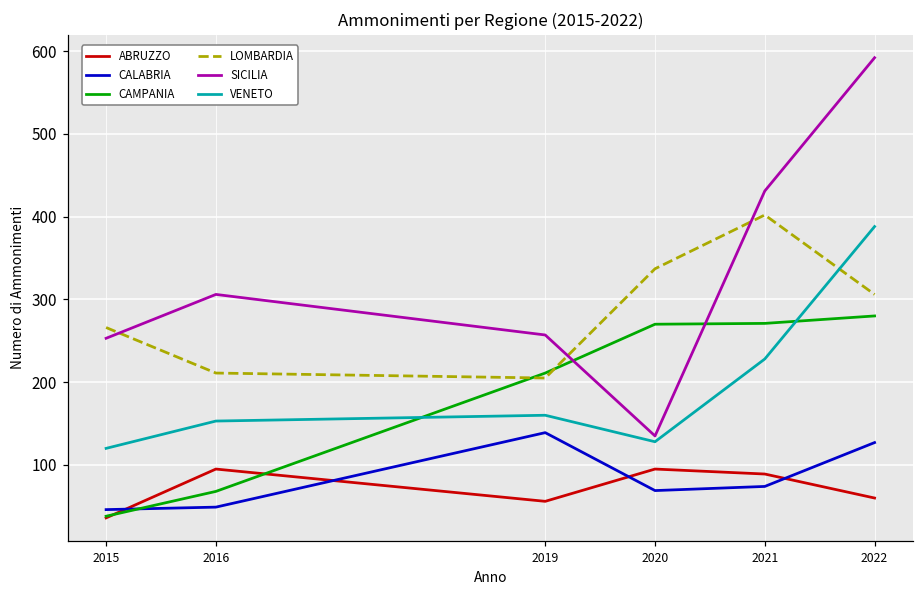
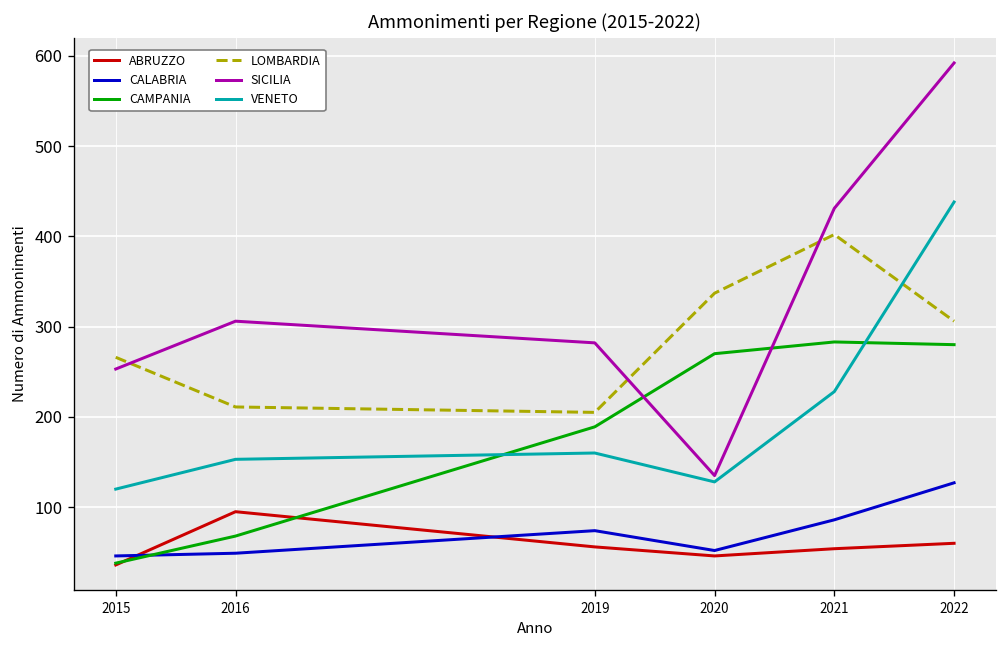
  {
    "ABRUZZO": {
      "2016": 100,
      "2019": 60,
-     "2020": 100,
-     "2021": 90,
+     "2020": 50,
+     "2021": 50,
      "2022": 60
    },
    "CALABRIA": {
      "2015": 50,
      "2016": 50,
-     "2019": 140,
-     "2020": 70,
-     "2021": 70,
+     "2019": 70,
+     "2020": 50,
+     "2021": 90,
      "2022": 130
    },
    "CAMPANIA": {
      "2016": 70,
-     "2019": 210,
+     "2019": 190,
      "2020": 270,
-     "2021": 270,
+     "2021": 280,
      "2022": 280
    },
    "LOMBARDIA": {
      "2015": 270,
      "2016": 210,
      "2019": 210,
      "2020": 340,
      "2021": 400,
      "2022": 310
    },
    "SICILIA": {
      "2015": 250,
      "2016": 310,
-     "2019": 260,
+     "2019": 280,
      "2020": 140,
      "2021": 430,
      "2022": 590
    },
    "VENETO": {
      "2015": 120,
      "2016": 150,
      "2019": 160,
      "2020": 130,
      "2021": 230,
-     "2022": 390
+     "2022": 440
    }
  }
